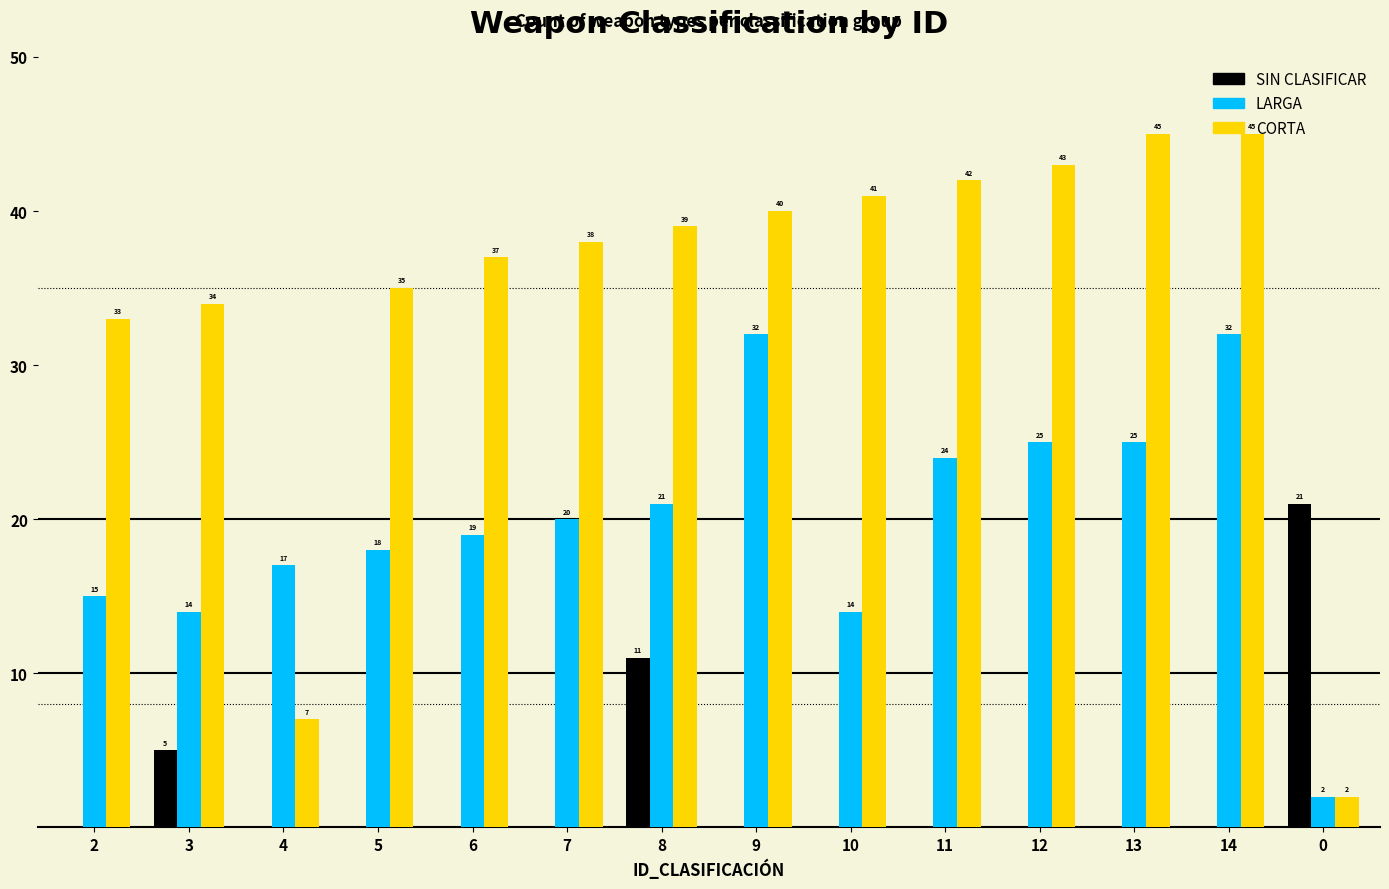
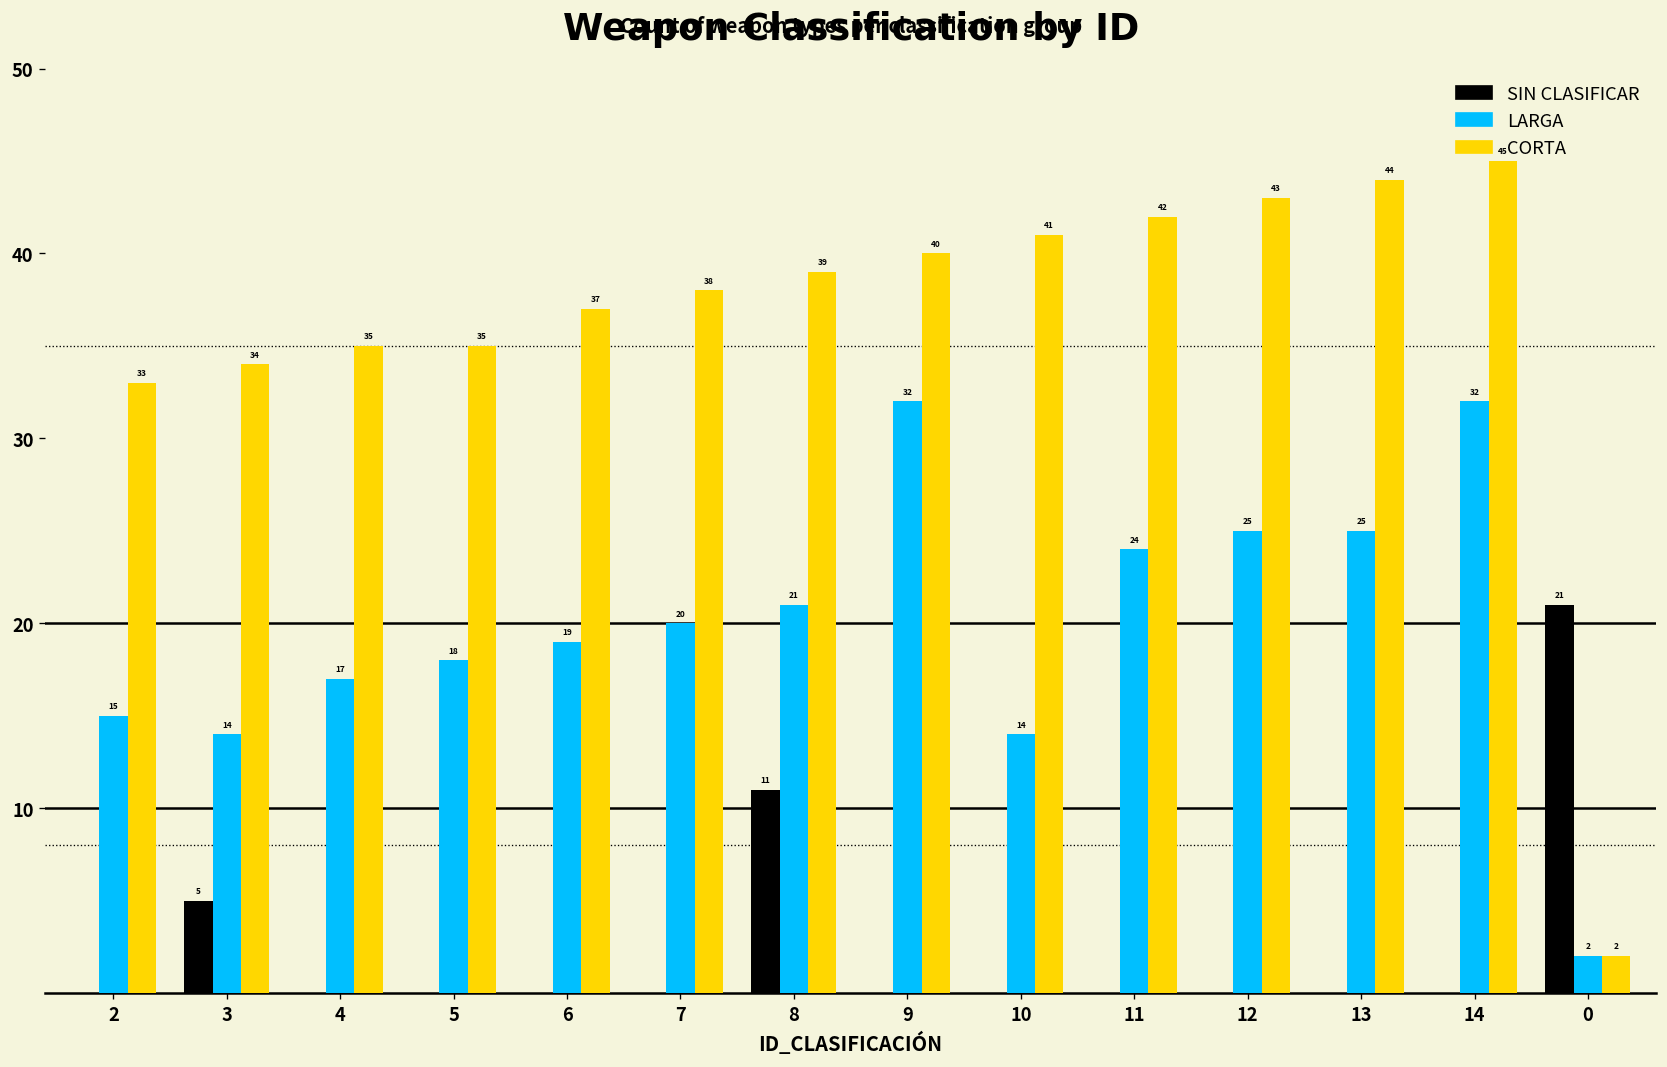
  {
    "SIN CLASIFICAR": {
      "3": 5,
      "8": 11,
      "0": 21
    },
    "LARGA": {
      "2": 15,
      "3": 14,
      "4": 17,
      "5": 18,
      "6": 19,
      "7": 20,
      "8": 21,
      "9": 32,
      "10": 14,
      "11": 24,
      "12": 25,
      "13": 25,
      "14": 32,
      "0": 2
    },
    "CORTA": {
      "2": 33,
      "3": 34,
-     "4": 7,
+     "4": 35,
      "5": 35,
      "6": 37,
      "7": 38,
      "8": 39,
      "9": 40,
      "10": 41,
      "11": 42,
      "12": 43,
-     "13": 45,
+     "13": 44,
      "14": 45,
      "0": 2
    }
  }
